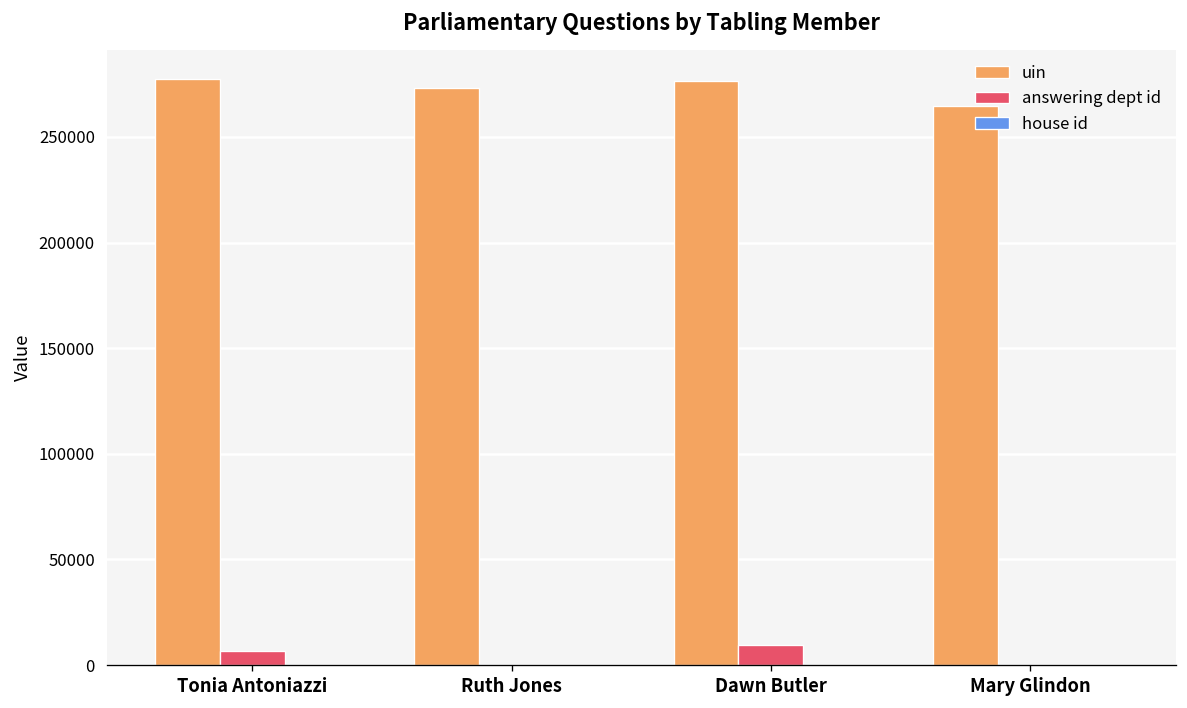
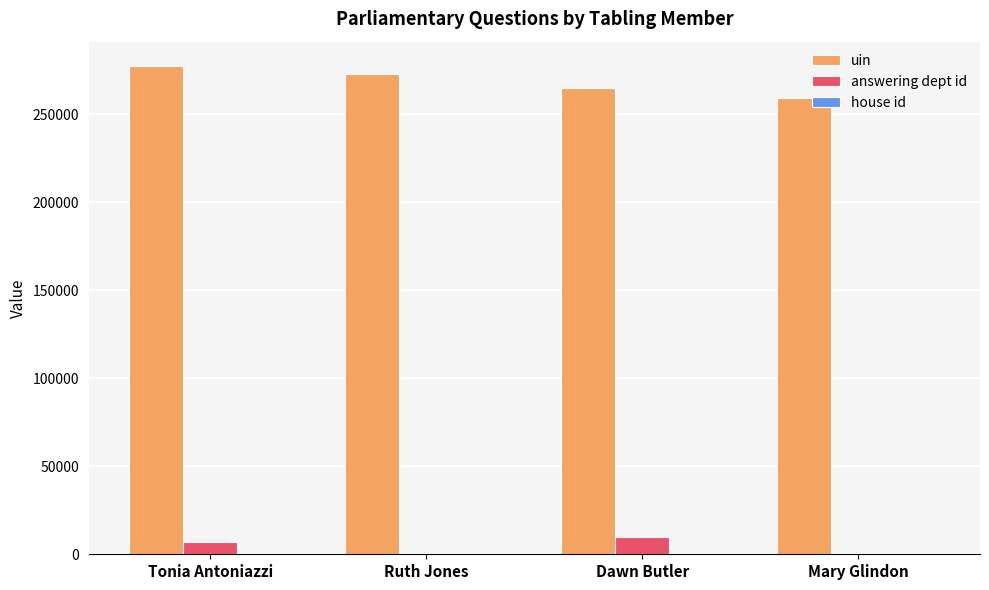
  {
    "uin": {
      "Tonia Antoniazzi": 277000,
      "Ruth Jones": 273000,
-     "Dawn Butler": 277000,
-     "Mary Glindon": 264000
+     "Dawn Butler": 265000,
+     "Mary Glindon": 259000
    },
    "answering dept id": {
      "Tonia Antoniazzi": 7000,
      "Dawn Butler": 10000
    }
  }
